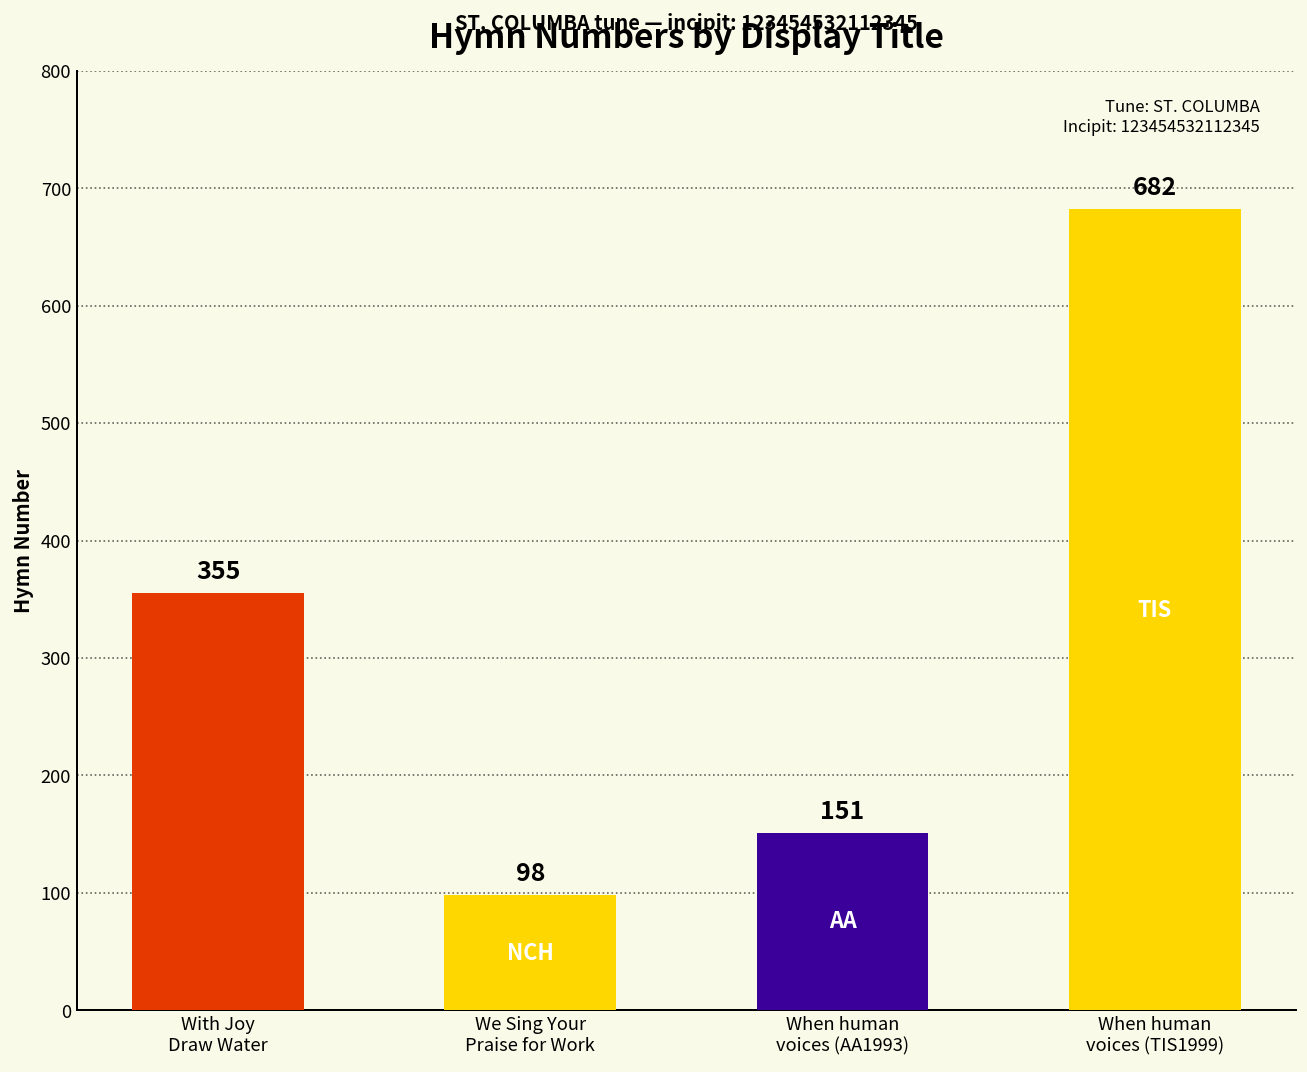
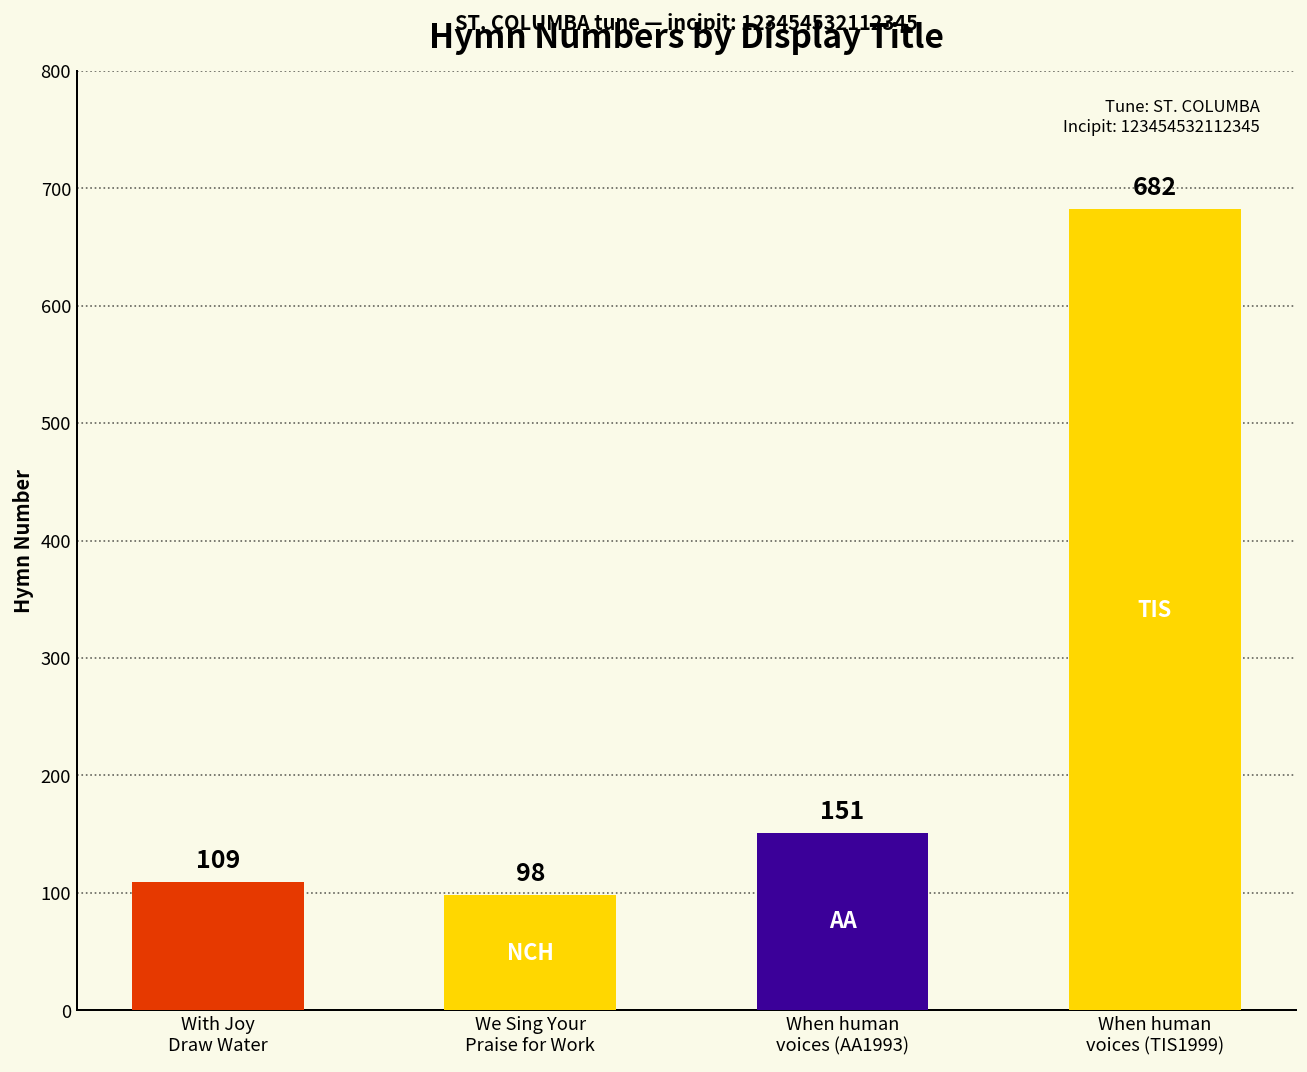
  {
-   "With Joy Draw Water": 355,
+   "With Joy Draw Water": 109,
    "We Sing Your Praise for Work": 98,
    "When human voices (AA1993)": 151,
    "When human voices (TIS1999)": 682
  }
